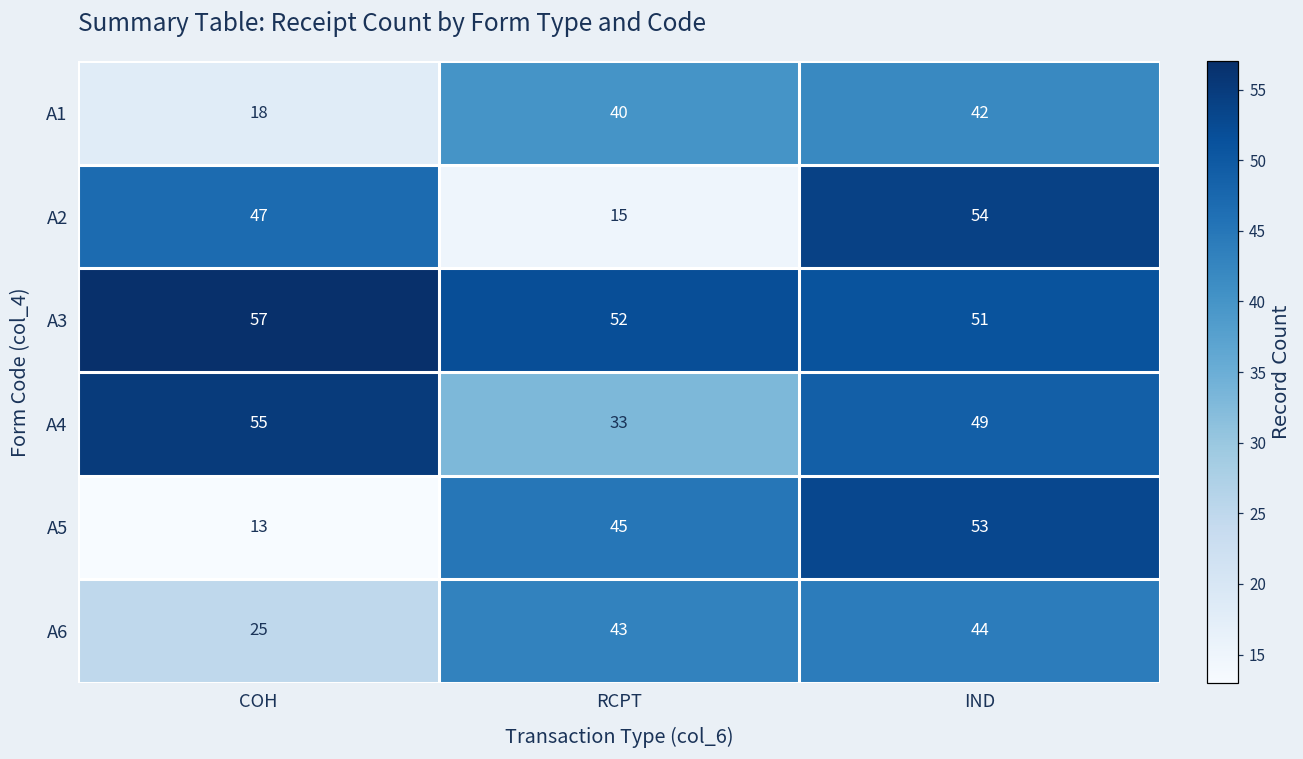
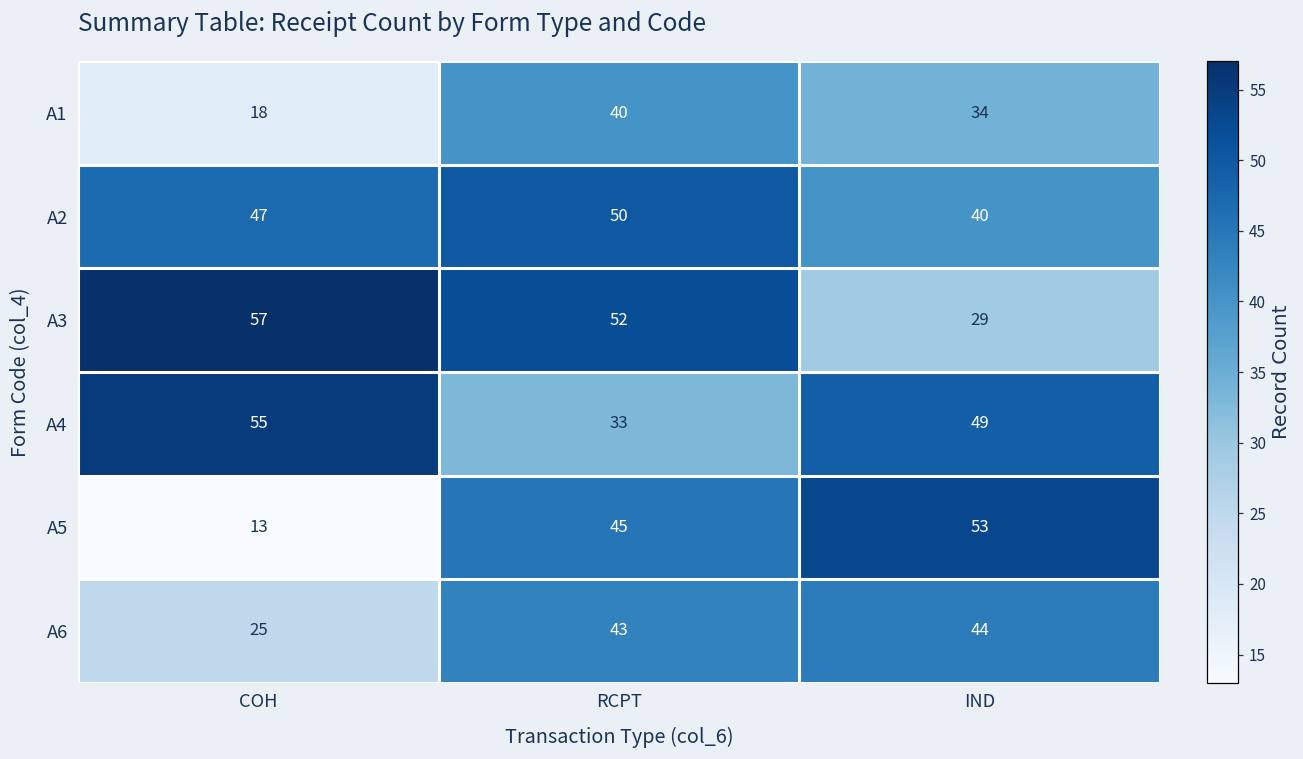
  {
    "A1": {
      "COH": 18,
      "RCPT": 40,
-     "IND": 42
+     "IND": 34
    },
    "A2": {
      "COH": 47,
-     "RCPT": 15,
-     "IND": 54
+     "RCPT": 50,
+     "IND": 40
    },
    "A3": {
      "COH": 57,
      "RCPT": 52,
-     "IND": 51
+     "IND": 29
    },
    "A4": {
      "COH": 55,
      "RCPT": 33,
      "IND": 49
    },
    "A5": {
      "COH": 13,
      "RCPT": 45,
      "IND": 53
    },
    "A6": {
      "COH": 25,
      "RCPT": 43,
      "IND": 44
    }
  }
